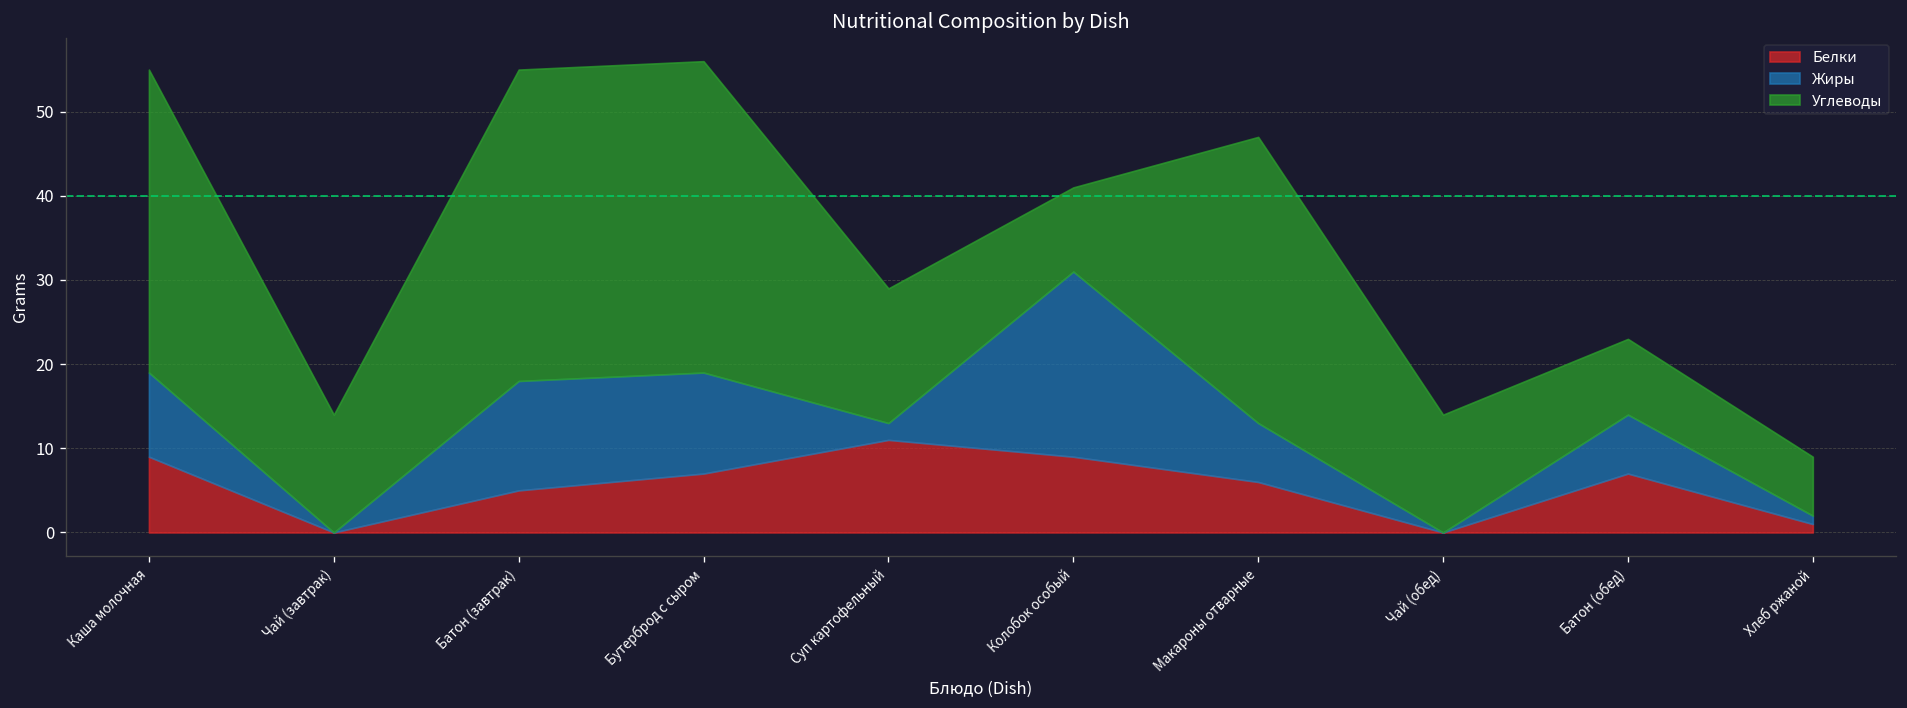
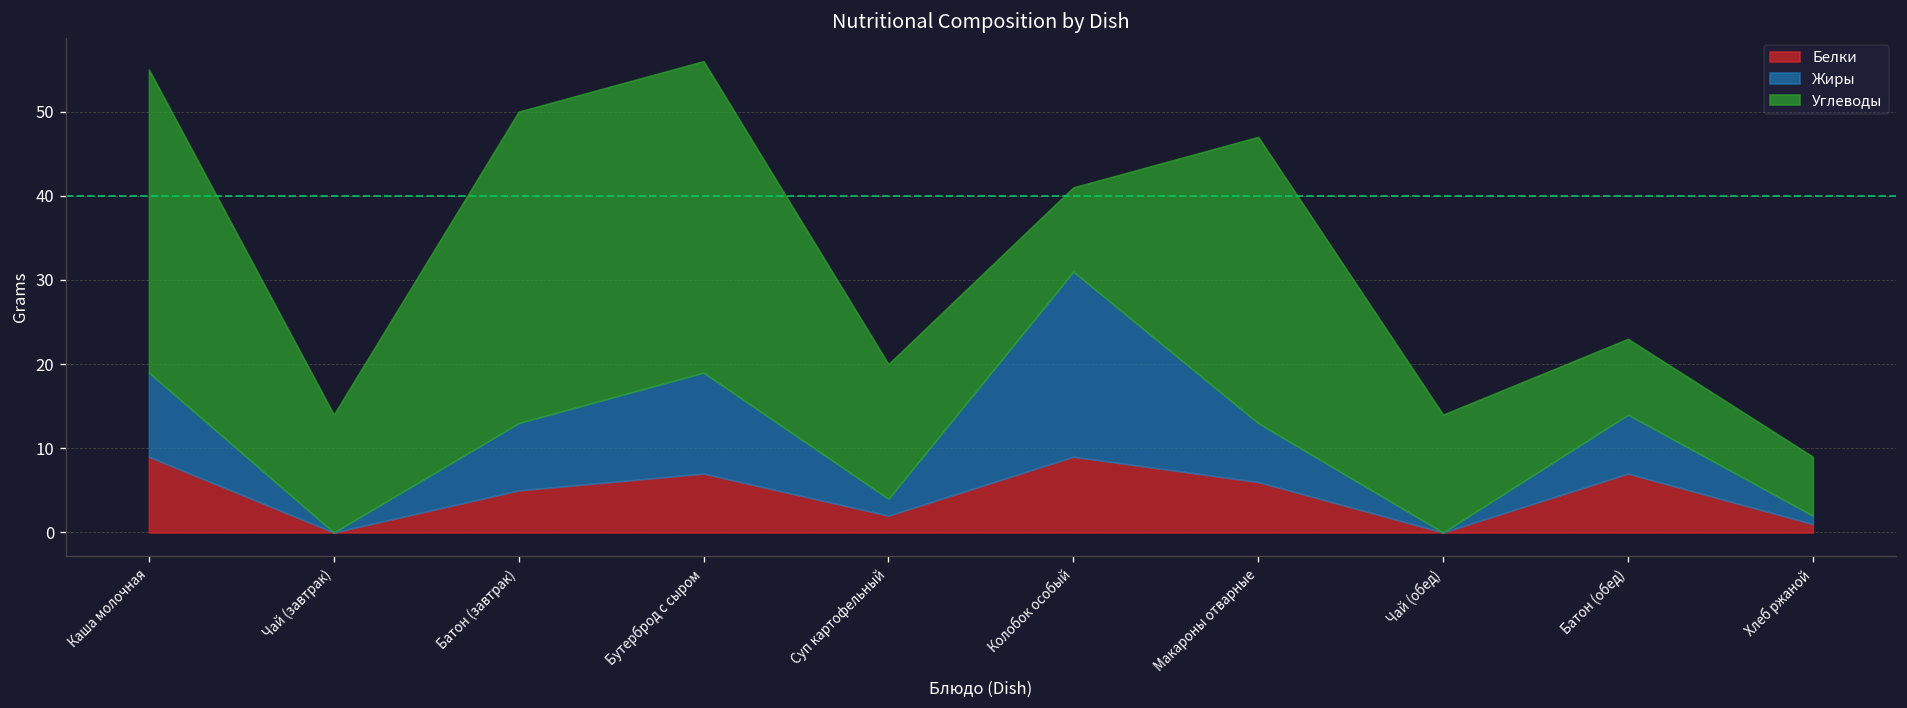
  {
    "Белки": {
      "Каша молочная": 9,
      "Батон (завтрак)": 5,
      "Бутерброд с сыром": 7,
-     "Суп картофельный": 11,
+     "Суп картофельный": 2,
      "Колобок особый": 9,
      "Макароны отварные": 6,
      "Батон (обед)": 7,
      "Хлеб ржаной": 1
    },
    "Жиры": {
      "Каша молочная": 10,
-     "Батон (завтрак)": 13,
+     "Батон (завтрак)": 8,
      "Бутерброд с сыром": 12,
      "Суп картофельный": 2,
      "Колобок особый": 22,
      "Макароны отварные": 7,
      "Батон (обед)": 7,
      "Хлеб ржаной": 1
    },
    "Углеводы": {
      "Каша молочная": 36,
      "Чай (завтрак)": 14,
      "Батон (завтрак)": 37,
      "Бутерброд с сыром": 37,
      "Суп картофельный": 16,
      "Колобок особый": 10,
      "Макароны отварные": 34,
      "Чай (обед)": 14,
      "Батон (обед)": 9,
      "Хлеб ржаной": 7
    }
  }
